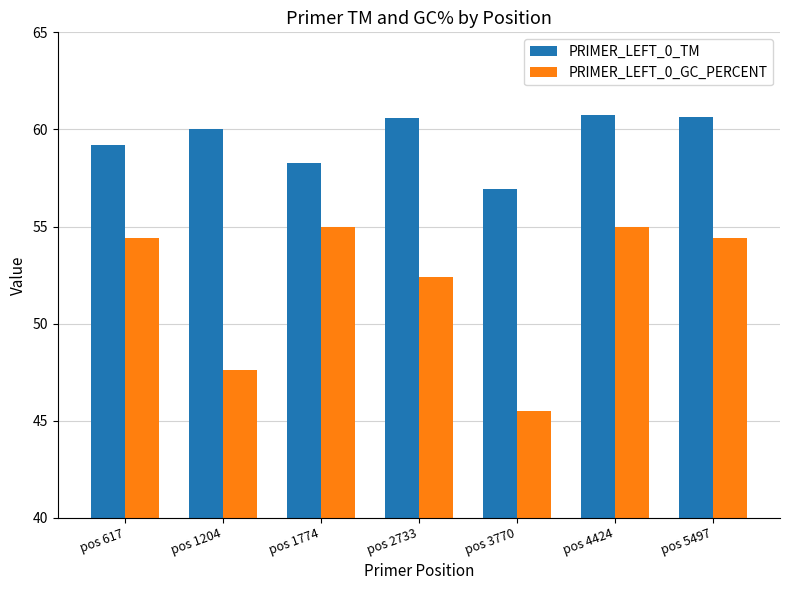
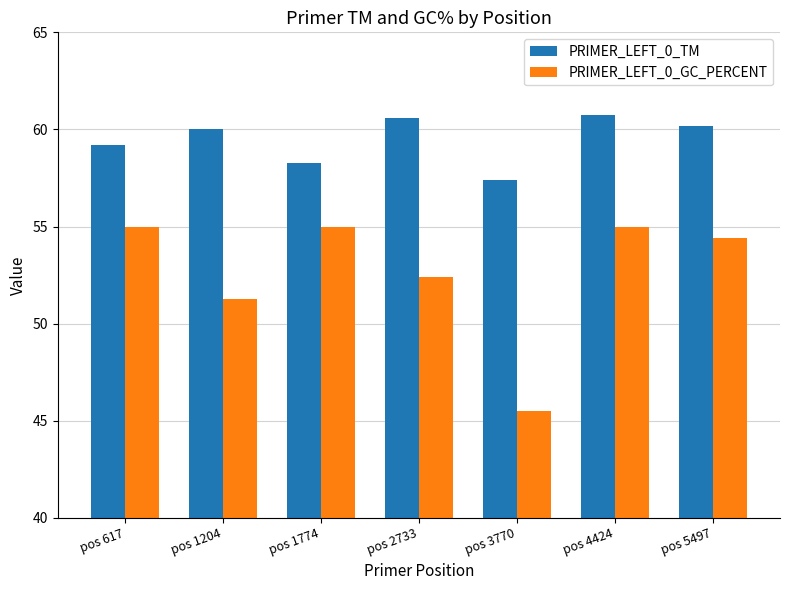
  {
    "PRIMER_LEFT_0_TM": {
      "pos 617": 59.2,
      "pos 1204": 60.0,
      "pos 1774": 58.3,
      "pos 2733": 60.6,
-     "pos 3770": 56.9,
+     "pos 3770": 57.4,
      "pos 4424": 60.7,
-     "pos 5497": 60.6
+     "pos 5497": 60.2
    },
    "PRIMER_LEFT_0_GC_PERCENT": {
-     "pos 617": 54.4,
-     "pos 1204": 47.6,
+     "pos 617": 55.0,
+     "pos 1204": 51.2,
      "pos 1774": 55.0,
      "pos 2733": 52.4,
      "pos 3770": 45.5,
      "pos 4424": 55.0,
      "pos 5497": 54.4
    }
  }
